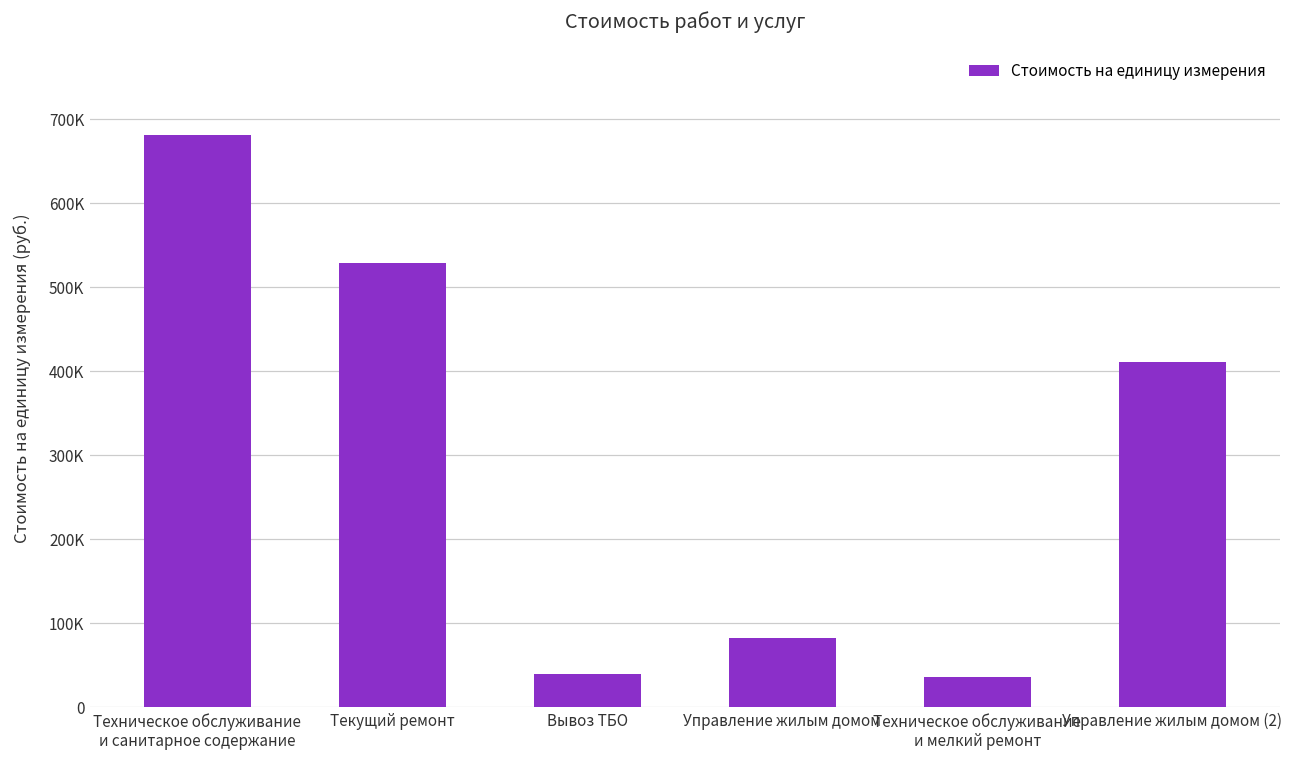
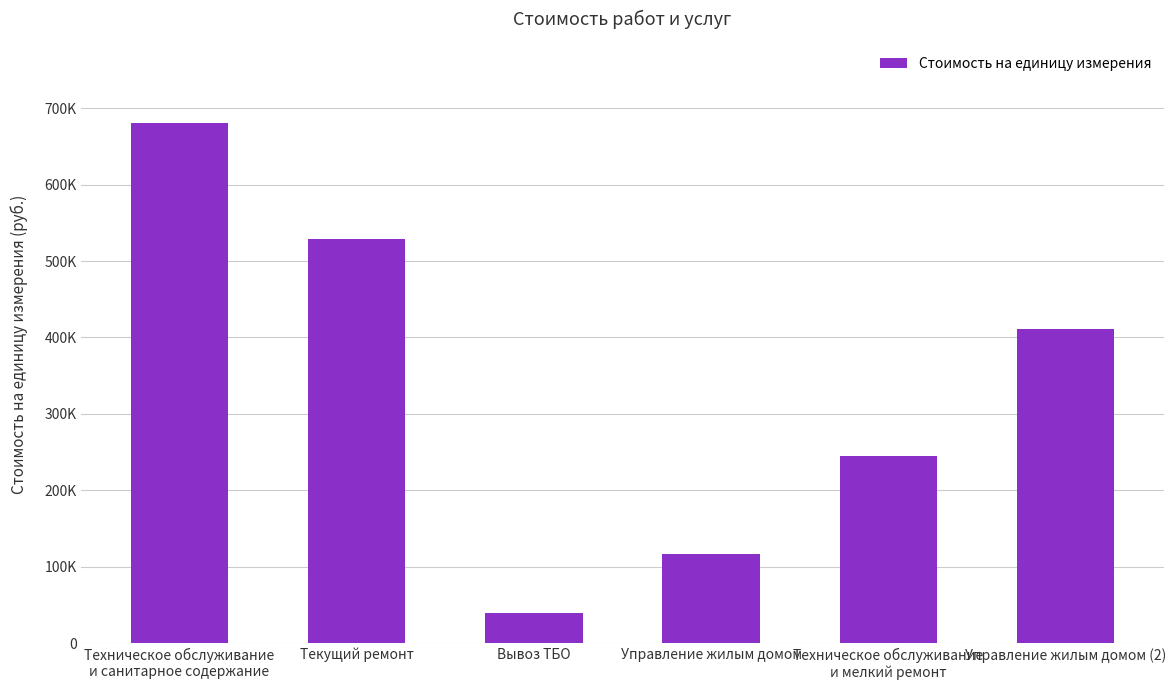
  {
    "Техническое обслуживание и санитарное содержание": 680000,
    "Текущий ремонт": 530000,
    "Вывоз ТБО": 40000,
-   "Управление жилым домом": 80000,
-   "Техническое обслуживание и мелкий ремонт": 40000,
+   "Управление жилым домом": 120000,
+   "Техническое обслуживание и мелкий ремонт": 240000,
    "Управление жилым домом (2)": 410000
  }
